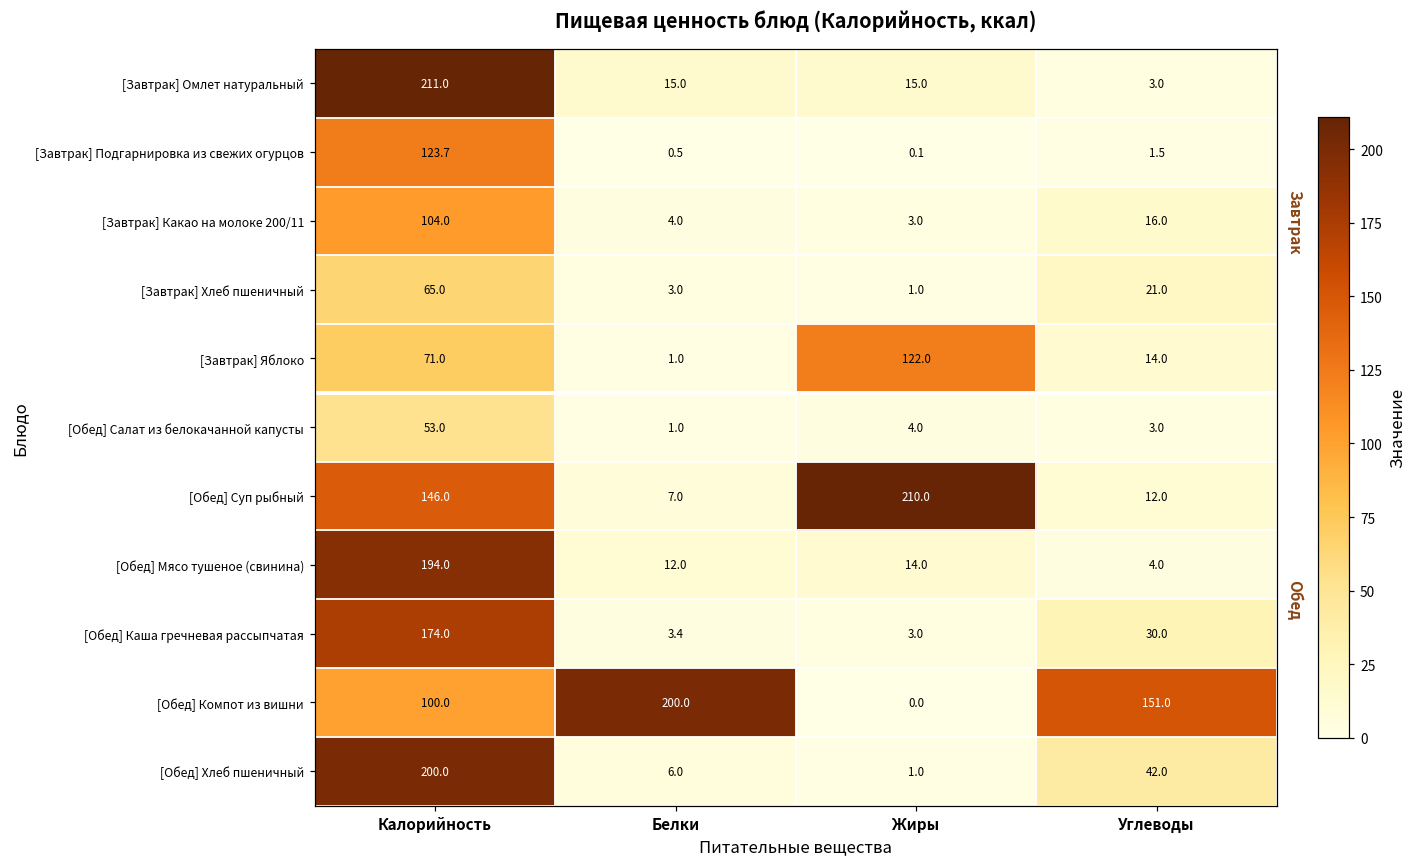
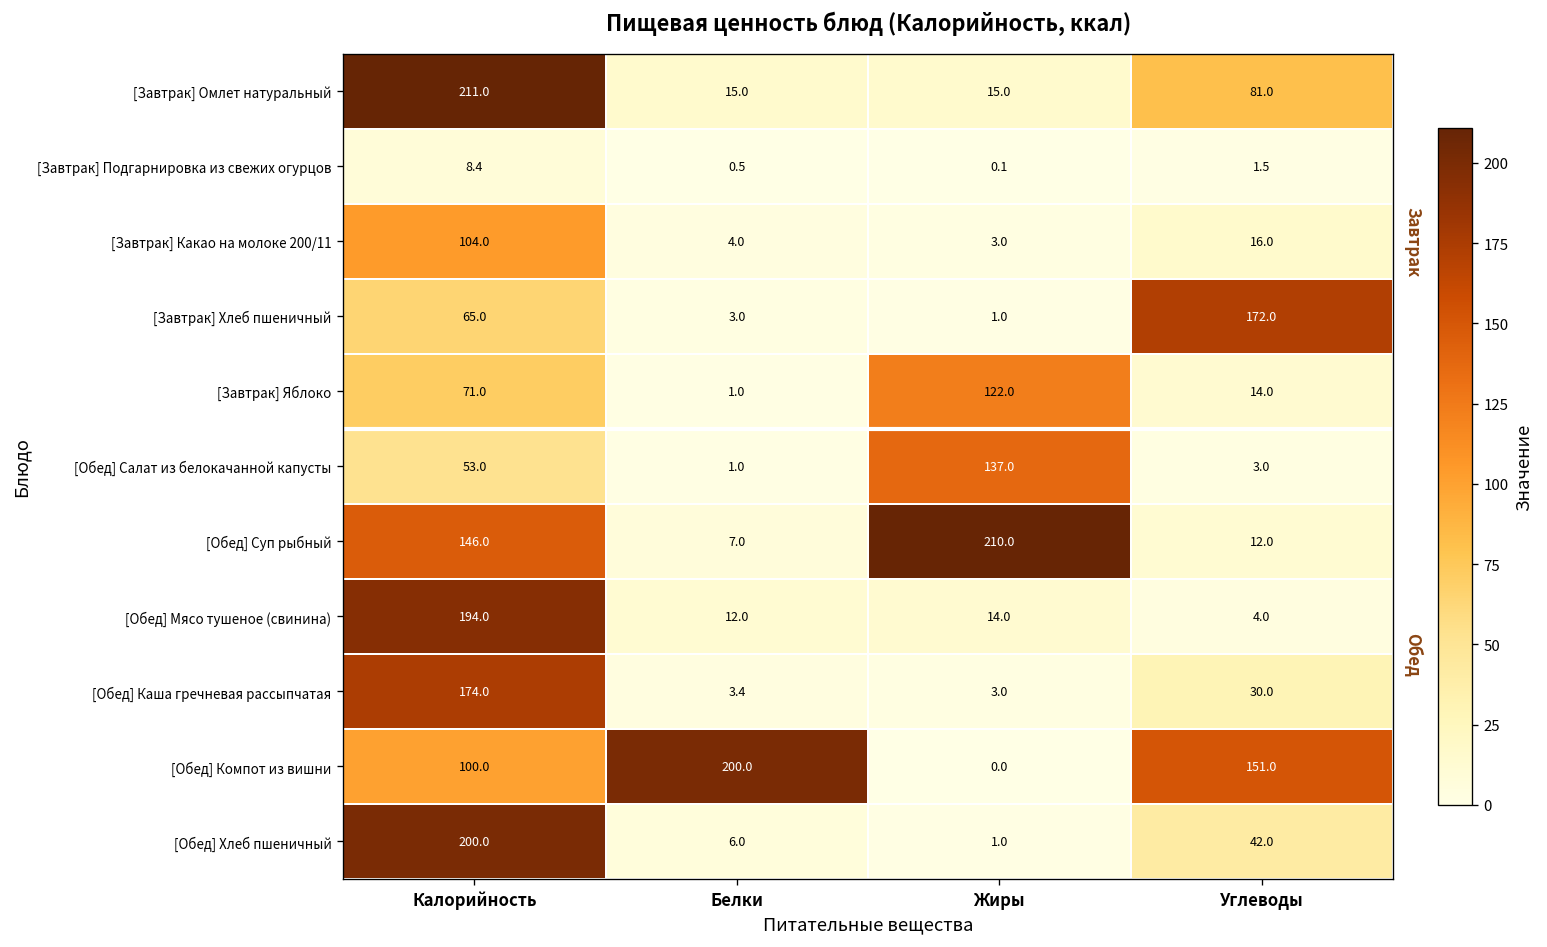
  {
    "[Завтрак] Омлет натуральный": {
      "Калорийность": 211.0,
      "Белки": 15.0,
      "Жиры": 15.0,
-     "Углеводы": 3.0
+     "Углеводы": 81.0
    },
    "[Завтрак] Подгарнировка из свежих огурцов": {
-     "Калорийность": 123.7,
+     "Калорийность": 8.4,
      "Белки": 0.5,
      "Жиры": 0.1,
      "Углеводы": 1.5
    },
    "[Завтрак] Какао на молоке 200/11": {
      "Калорийность": 104.0,
      "Белки": 4.0,
      "Жиры": 3.0,
      "Углеводы": 16.0
    },
    "[Завтрак] Хлеб пшеничный": {
      "Калорийность": 65.0,
      "Белки": 3.0,
      "Жиры": 1.0,
-     "Углеводы": 21.0
+     "Углеводы": 172.0
    },
    "[Завтрак] Яблоко": {
      "Калорийность": 71.0,
      "Белки": 1.0,
      "Жиры": 122.0,
      "Углеводы": 14.0
    },
    "[Обед] Салат из белокачанной капусты": {
      "Калорийность": 53.0,
      "Белки": 1.0,
-     "Жиры": 4.0,
+     "Жиры": 137.0,
      "Углеводы": 3.0
    },
    "[Обед] Суп рыбный": {
      "Калорийность": 146.0,
      "Белки": 7.0,
      "Жиры": 210.0,
      "Углеводы": 12.0
    },
    "[Обед] Мясо тушеное (свинина)": {
      "Калорийность": 194.0,
      "Белки": 12.0,
      "Жиры": 14.0,
      "Углеводы": 4.0
    },
    "[Обед] Каша гречневая рассыпчатая": {
      "Калорийность": 174.0,
      "Белки": 3.4,
      "Жиры": 3.0,
      "Углеводы": 30.0
    },
    "[Обед] Компот из вишни": {
      "Калорийность": 100.0,
      "Белки": 200.0,
      "Жиры": 0.0,
      "Углеводы": 151.0
    },
    "[Обед] Хлеб пшеничный": {
      "Калорийность": 200.0,
      "Белки": 6.0,
      "Жиры": 1.0,
      "Углеводы": 42.0
    }
  }
